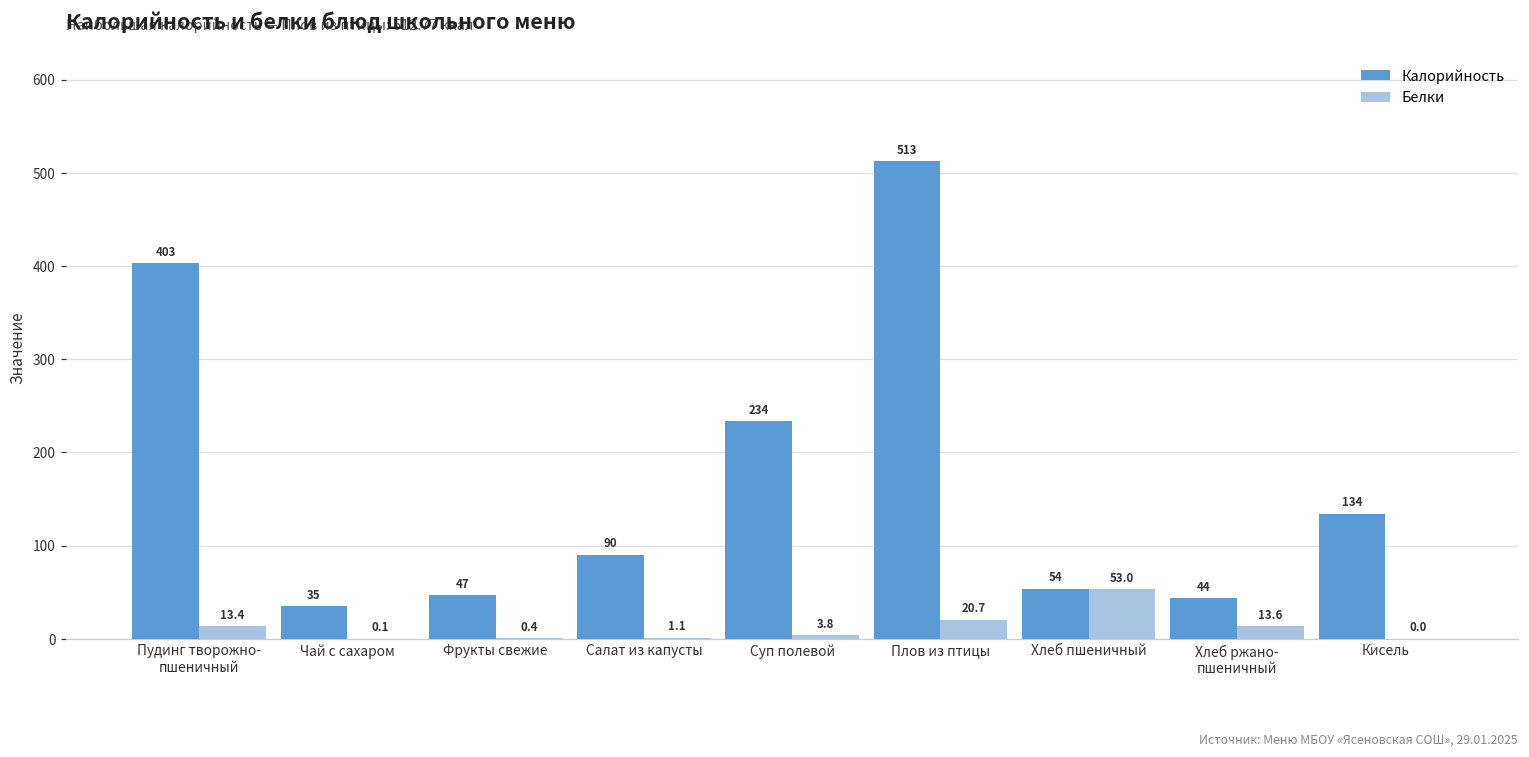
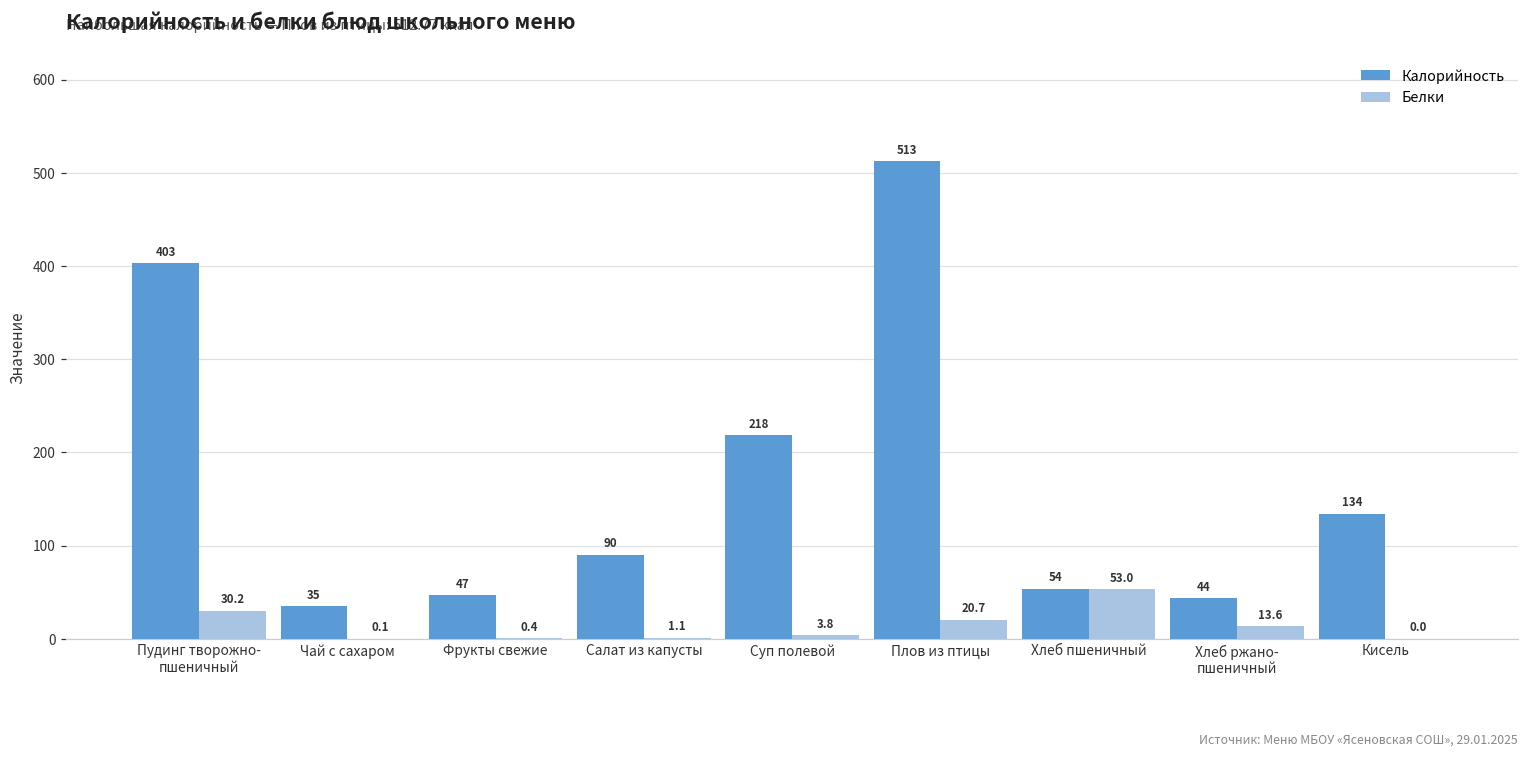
  {
    "Калорийность": {
      "Пудинг творожно- пшеничный": 403,
      "Чай с сахаром": 35,
      "Фрукты свежие": 47,
      "Салат из капусты": 90,
-     "Суп полевой": 234,
+     "Суп полевой": 218,
      "Плов из птицы": 513,
      "Хлеб пшеничный": 54,
      "Хлеб ржано- пшеничный": 44,
      "Кисель": 134
    },
    "Белки": {
-     "Пудинг творожно- пшеничный": 13.4,
+     "Пудинг творожно- пшеничный": 30.2,
      "Чай с сахаром": 0.1,
      "Фрукты свежие": 0.4,
      "Салат из капусты": 1.1,
      "Суп полевой": 3.8,
      "Плов из птицы": 20.7,
      "Хлеб пшеничный": 53.0,
      "Хлеб ржано- пшеничный": 13.6,
      "Кисель": 0.0
    }
  }
